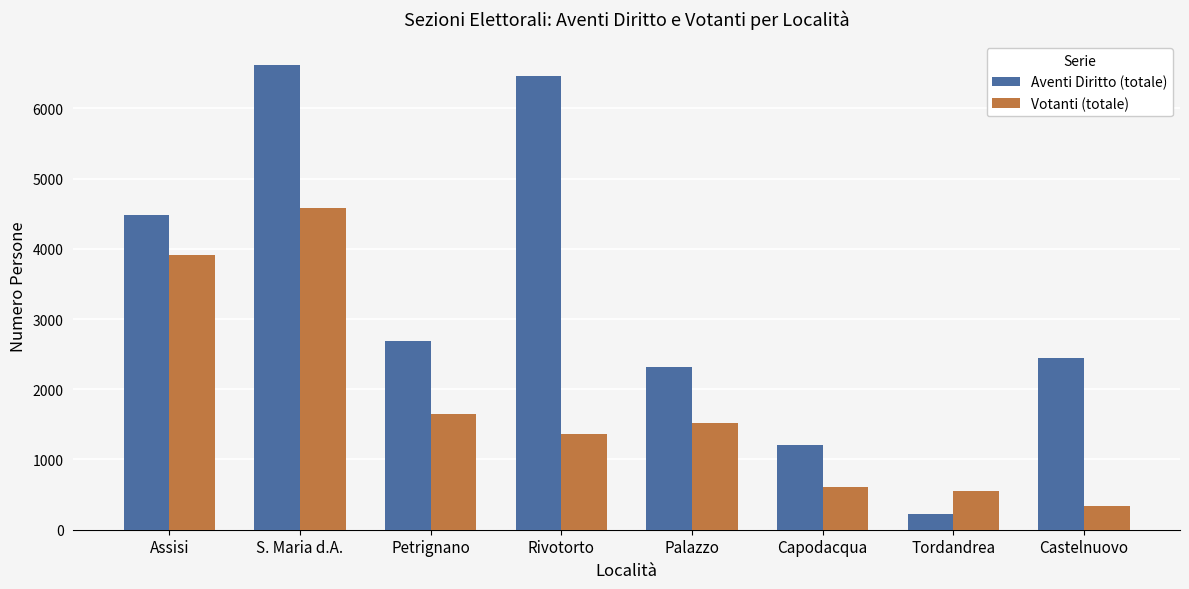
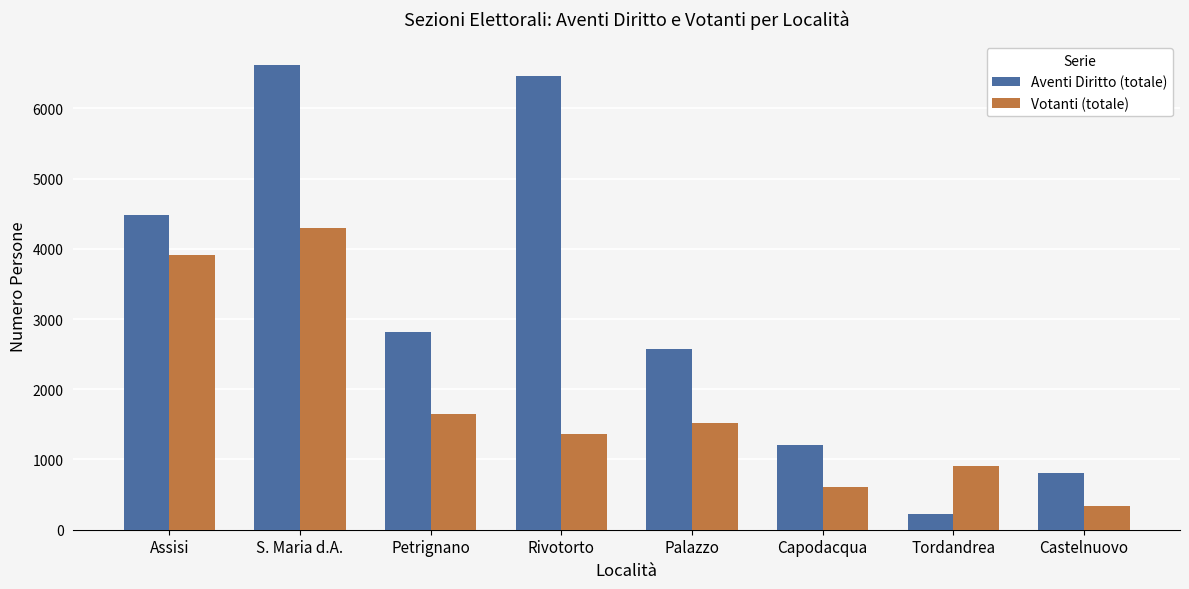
  {
    "Aventi Diritto (totale)": {
      "Assisi": 4500,
      "S. Maria d.A.": 6600,
-     "Petrignano": 2700,
+     "Petrignano": 2800,
      "Rivotorto": 6500,
-     "Palazzo": 2300,
+     "Palazzo": 2600,
      "Capodacqua": 1200,
      "Tordandrea": 200,
-     "Castelnuovo": 2400
+     "Castelnuovo": 800
    },
    "Votanti (totale)": {
      "Assisi": 3900,
-     "S. Maria d.A.": 4600,
+     "S. Maria d.A.": 4300,
      "Petrignano": 1700,
      "Rivotorto": 1400,
      "Palazzo": 1500,
      "Capodacqua": 600,
-     "Tordandrea": 600,
+     "Tordandrea": 900,
      "Castelnuovo": 300
    }
  }
